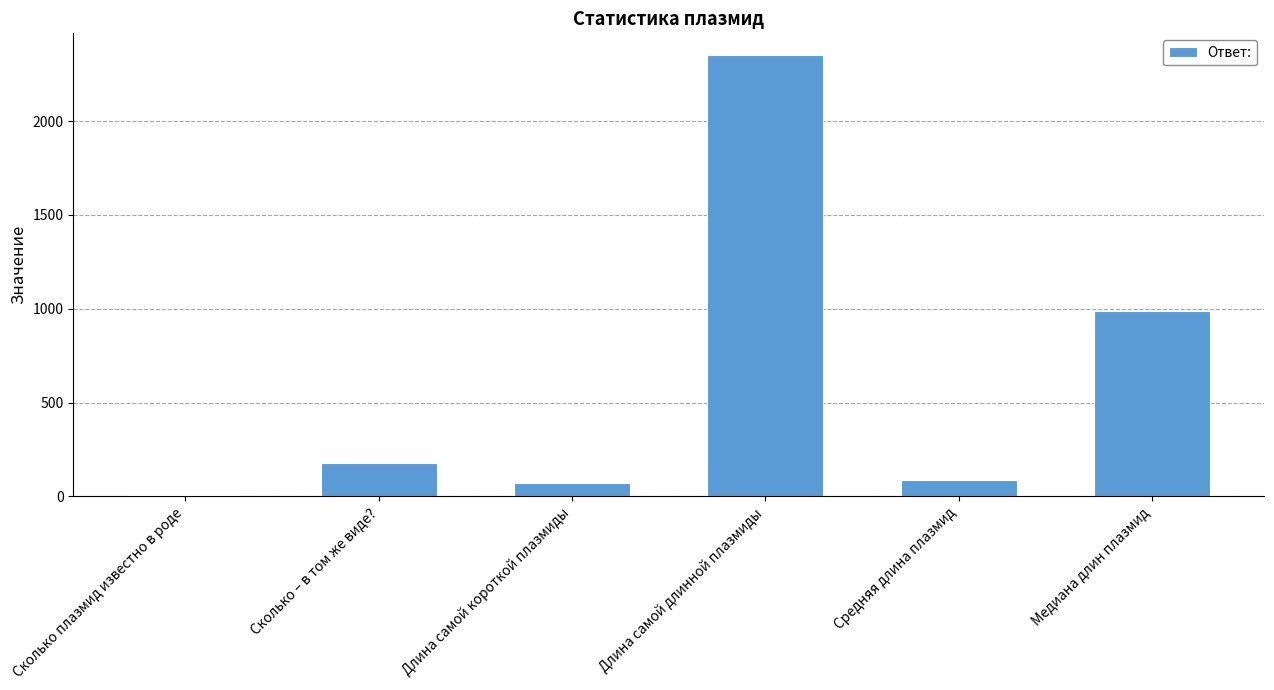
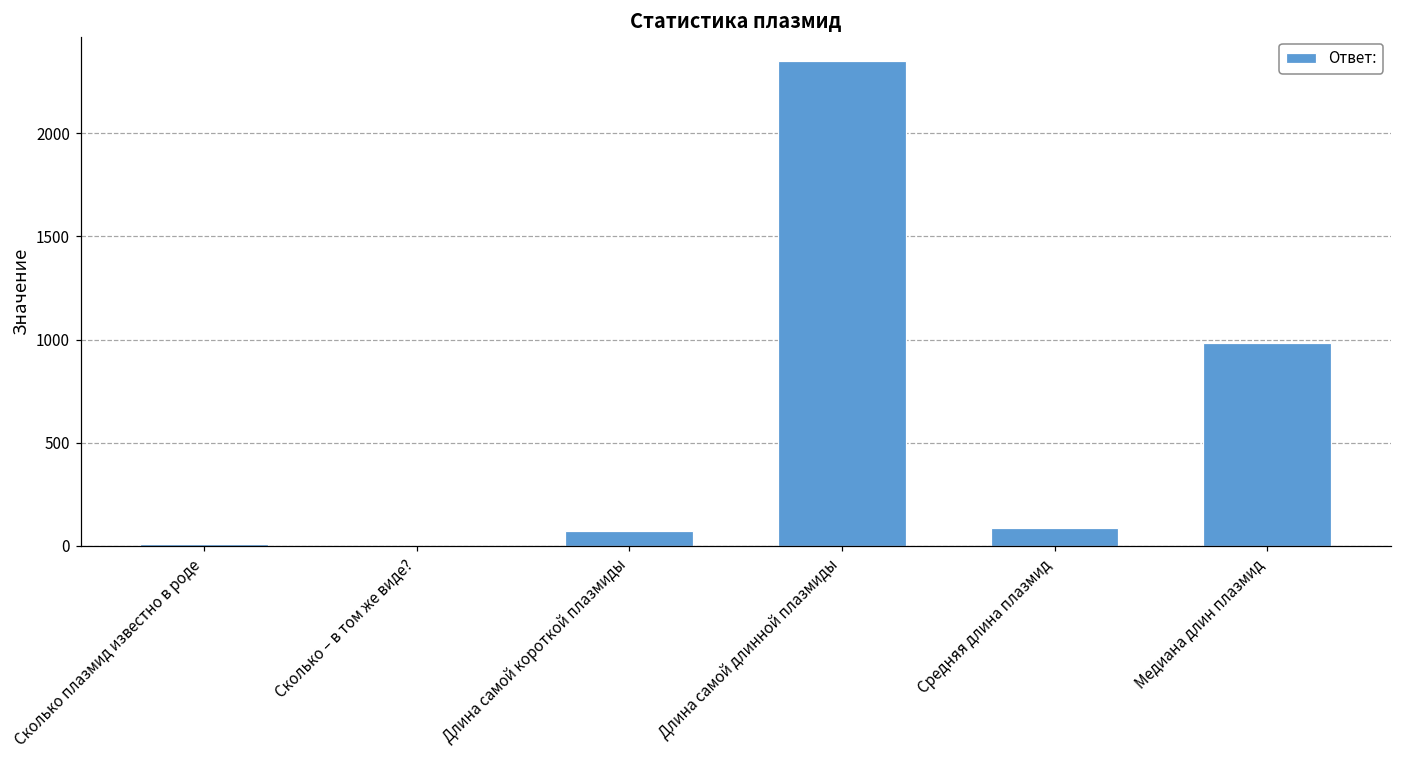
  {
-   "Сколько – в том же виде?": 180,
+   "Сколько – в том же виде?": 0,
    "Длина самой короткой плазмиды": 70,
    "Длина самой длинной плазмиды": 2350,
    "Средняя длина плазмид": 90,
    "Медиана длин плазмид": 990
  }
